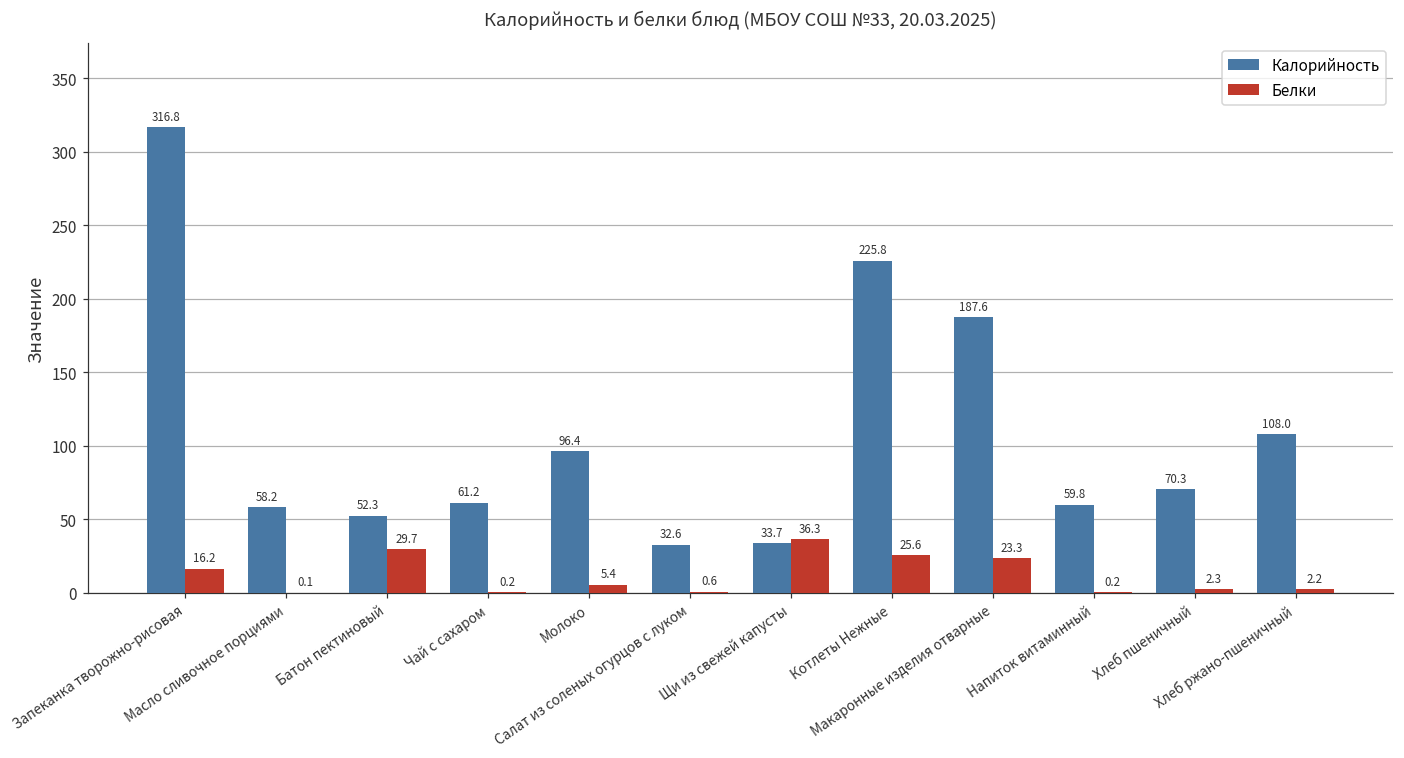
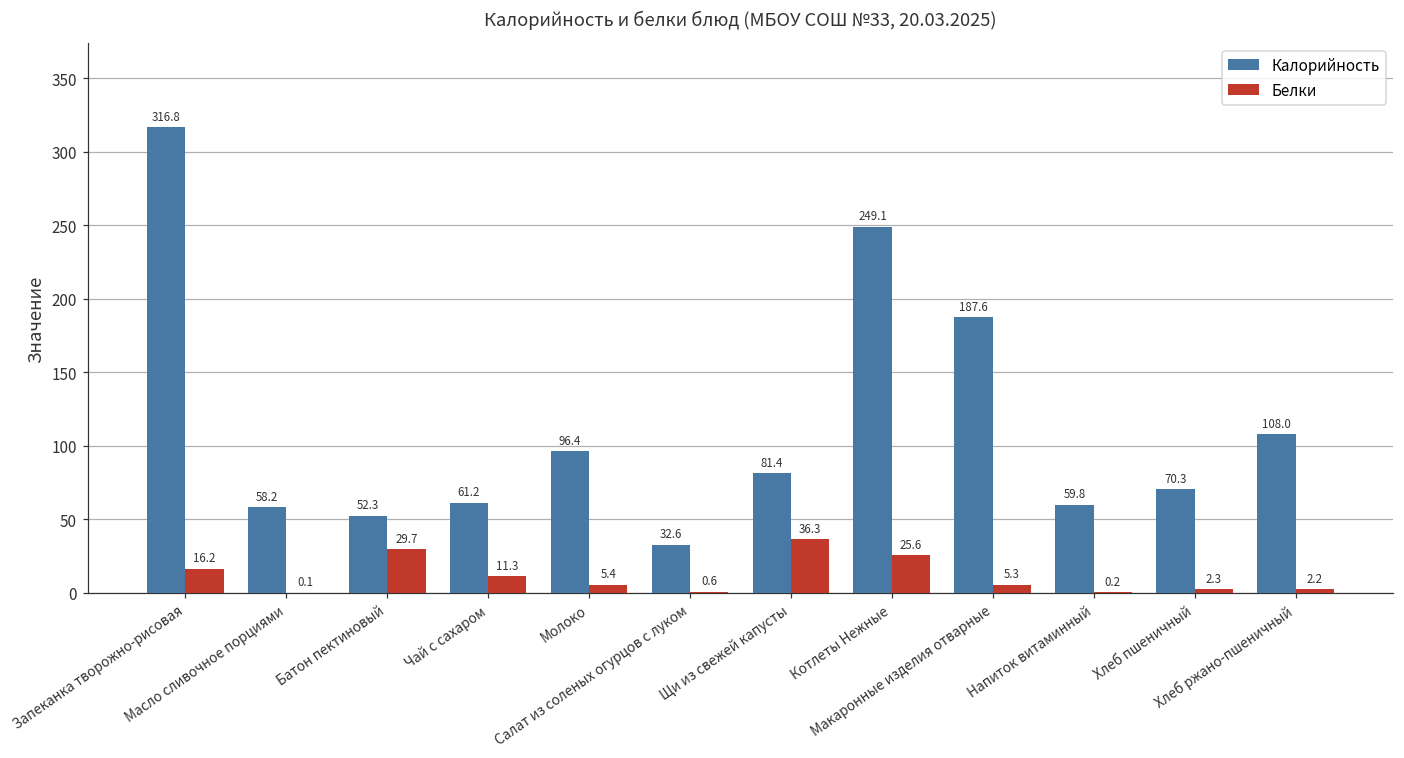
  {
    "Калорийность": {
      "Запеканка творожно-рисовая": 316.8,
      "Масло сливочное порциями": 58.2,
      "Батон пектиновый": 52.3,
      "Чай с сахаром": 61.2,
      "Молоко": 96.4,
      "Салат из соленых огурцов с луком": 32.6,
-     "Щи из свежей капусты": 33.7,
-     "Котлеты Нежные": 225.8,
+     "Щи из свежей капусты": 81.4,
+     "Котлеты Нежные": 249.1,
      "Макаронные изделия отварные": 187.6,
      "Напиток витаминный": 59.8,
      "Хлеб пшеничный": 70.3,
      "Хлеб ржано-пшеничный": 108.0
    },
    "Белки": {
      "Запеканка творожно-рисовая": 16.2,
      "Масло сливочное порциями": 0.1,
      "Батон пектиновый": 29.7,
-     "Чай с сахаром": 0.2,
+     "Чай с сахаром": 11.3,
      "Молоко": 5.4,
      "Салат из соленых огурцов с луком": 0.6,
      "Щи из свежей капусты": 36.3,
      "Котлеты Нежные": 25.6,
-     "Макаронные изделия отварные": 23.3,
+     "Макаронные изделия отварные": 5.3,
      "Напиток витаминный": 0.2,
      "Хлеб пшеничный": 2.3,
      "Хлеб ржано-пшеничный": 2.2
    }
  }
